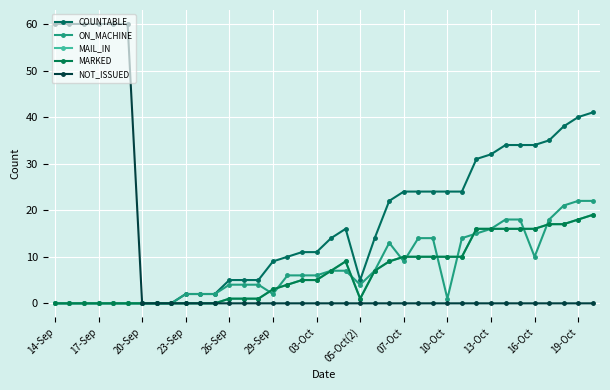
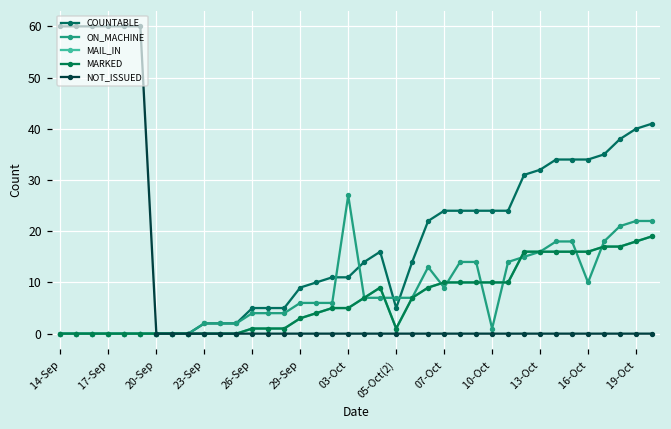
  {
    "ON_MACHINE": {
      "26-Sep": 4,
-     "29-Sep": 2,
-     "03-Oct": 6,
-     "05-Oct(2)": 4,
+     "29-Sep": 6,
+     "03-Oct": 27,
+     "05-Oct(2)": 7,
      "07-Oct": 9,
      "10-Oct": 1,
      "16-Oct": 10,
      "19-Oct": 22
    }
  }
